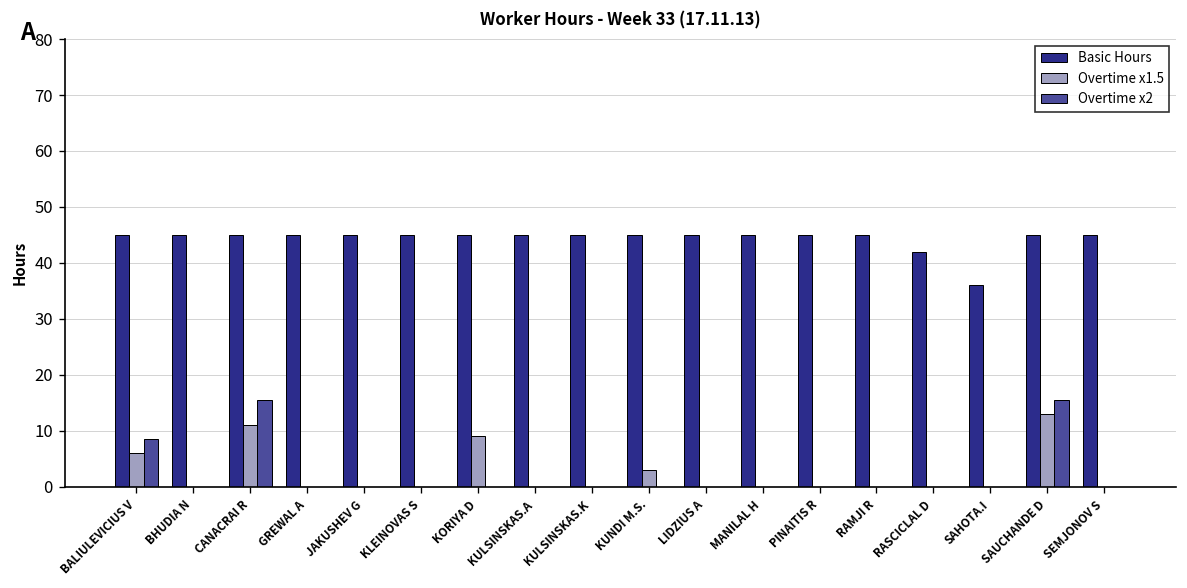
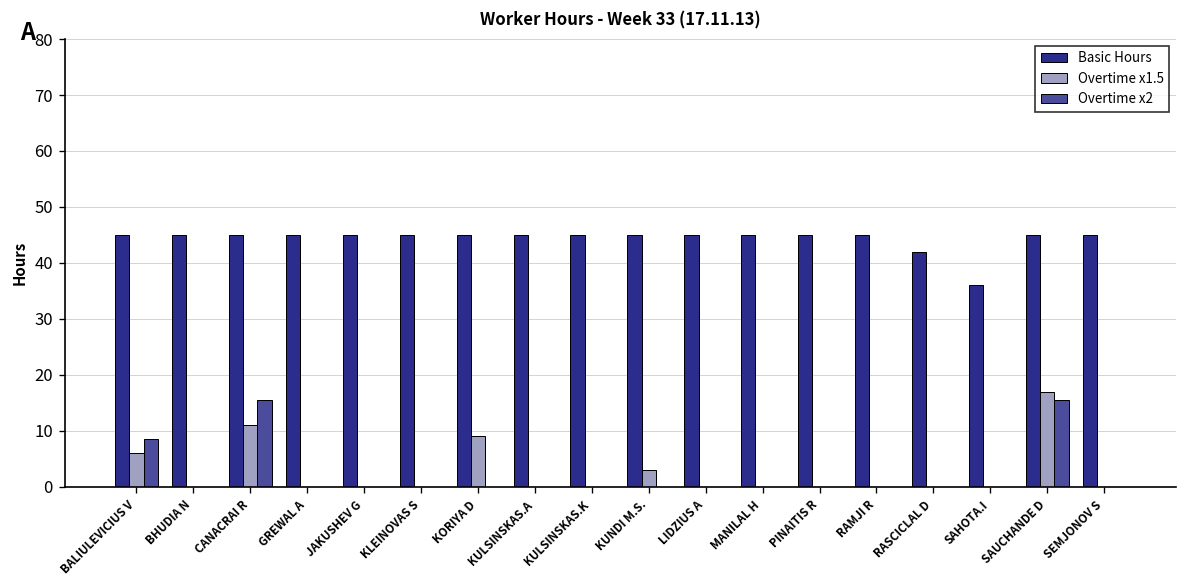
  {
    "Overtime x1.5": {
      "BALIULEVICIUS V": 6,
      "BHUDIA N": 0,
      "CANACRAI R": 11,
      "GREWAL A": 0,
      "JAKUSHEV G": 0,
      "KLEINOVAS S": 0,
      "KORIYA D": 9,
      "KULSINSKAS.A": 0,
      "KULSINSKAS.K": 0,
      "KUNDI M.S.": 3,
      "LIDZIUS A": 0,
      "MANILAL H": 0,
      "PINAITIS R": 0,
      "RAMJI R": 0,
      "RASCICLAL D": 0,
      "SAHOTA.I": 0,
-     "SAUCHANDE D": 13,
+     "SAUCHANDE D": 17,
      "SEMJONOV S": 0
    }
  }
